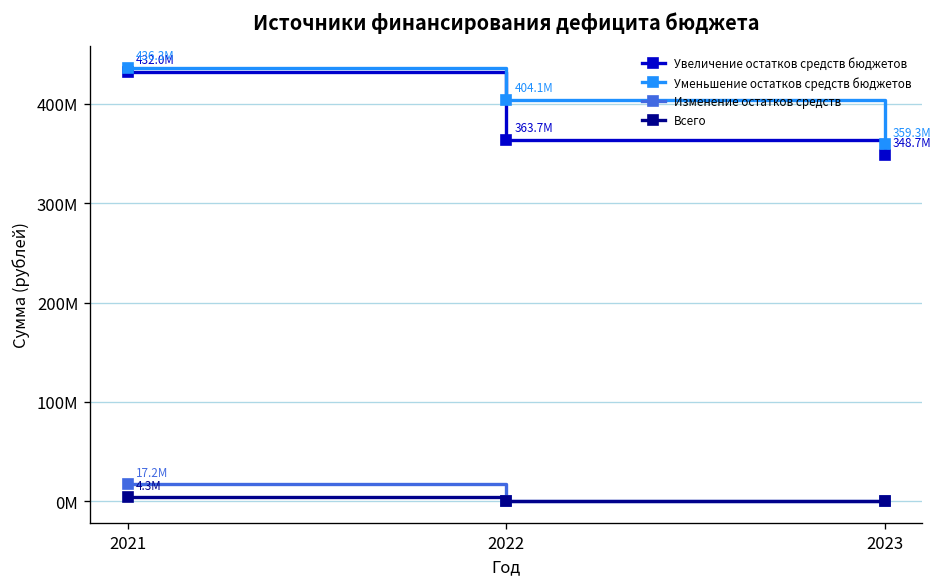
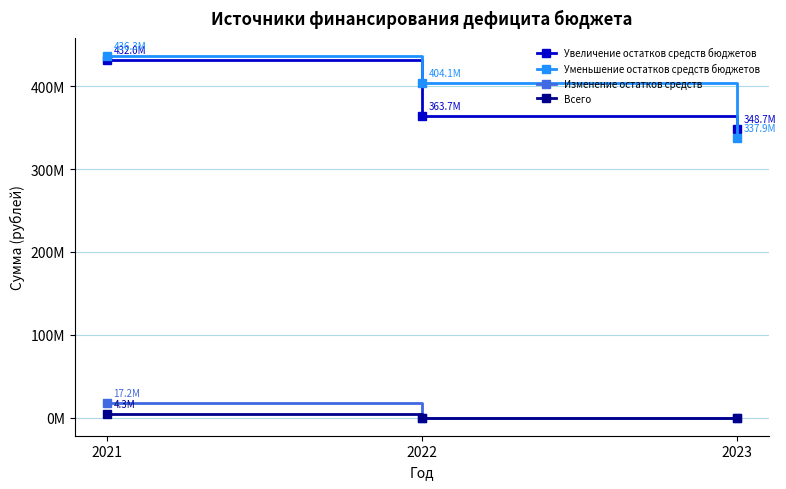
  {
    "Увеличение остатков средств бюджетов": {
      "2022": "363.7M",
      "2023": "348.7M"
    },
    "Уменьшение остатков средств бюджетов": {
      "2022": "404.1M",
-     "2023": "359.3M"
+     "2023": "337.9M"
    },
    "Изменение остатков средств": {
      "2021": "17.2M"
    },
    "Всего": {
      "2021": "4.3M"
    }
  }
